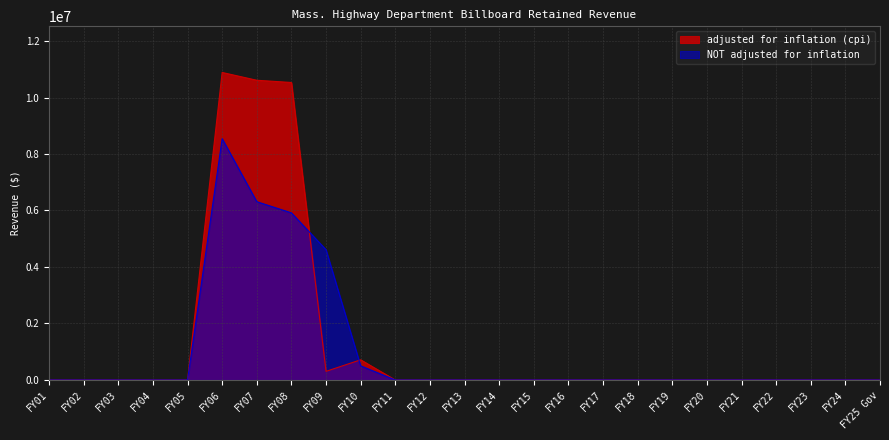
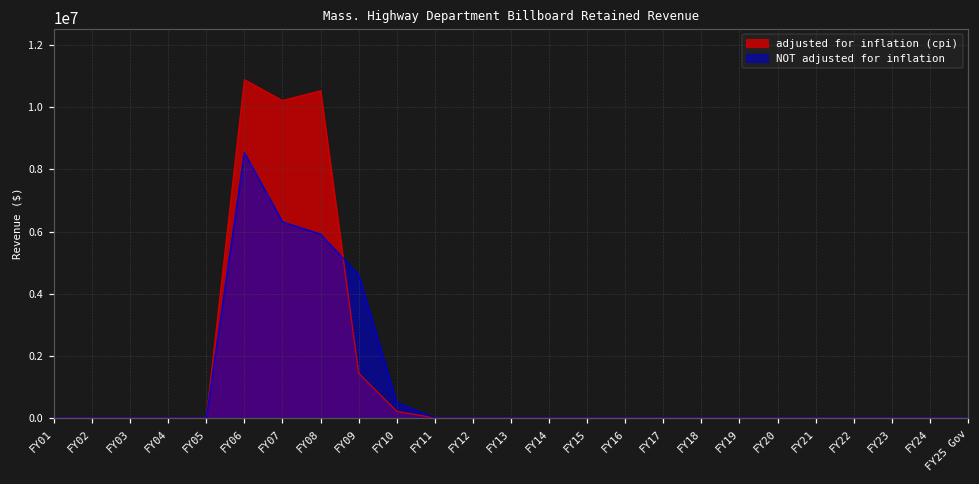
  {
    "adjusted for inflation (cpi)": {
      "FY06": 10900000,
-     "FY07": 10600000,
+     "FY07": 10200000,
      "FY08": 10500000,
-     "FY09": 300000,
-     "FY10": 700000
+     "FY09": 1400000,
+     "FY10": 200000
    },
    "NOT adjusted for inflation": {
      "FY06": 8500000,
      "FY07": 6300000,
      "FY08": 5900000,
      "FY09": 4600000,
      "FY10": 500000
    }
  }
